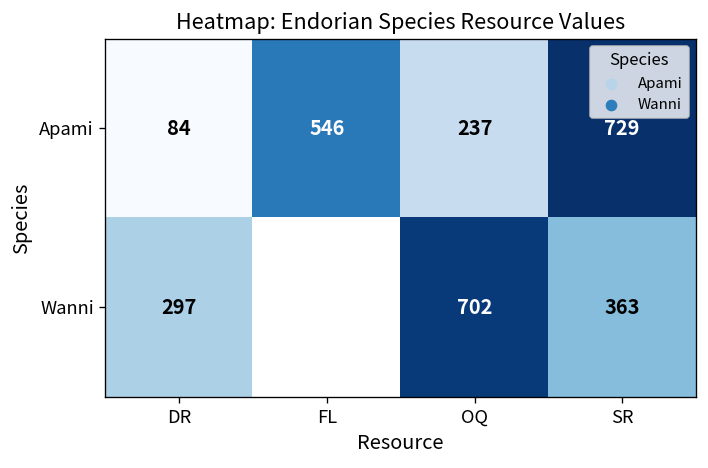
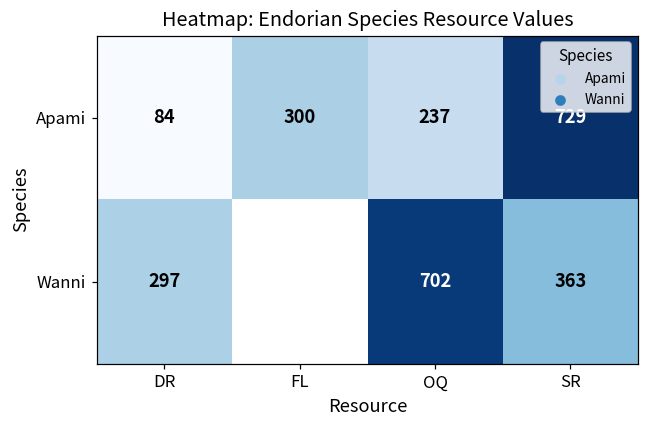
  {
    "Apami": {
      "DR": 84,
-     "FL": 546,
+     "FL": 300,
      "OQ": 237
    },
    "Wanni": {
      "DR": 297,
      "OQ": 702,
      "SR": 363
    }
  }
